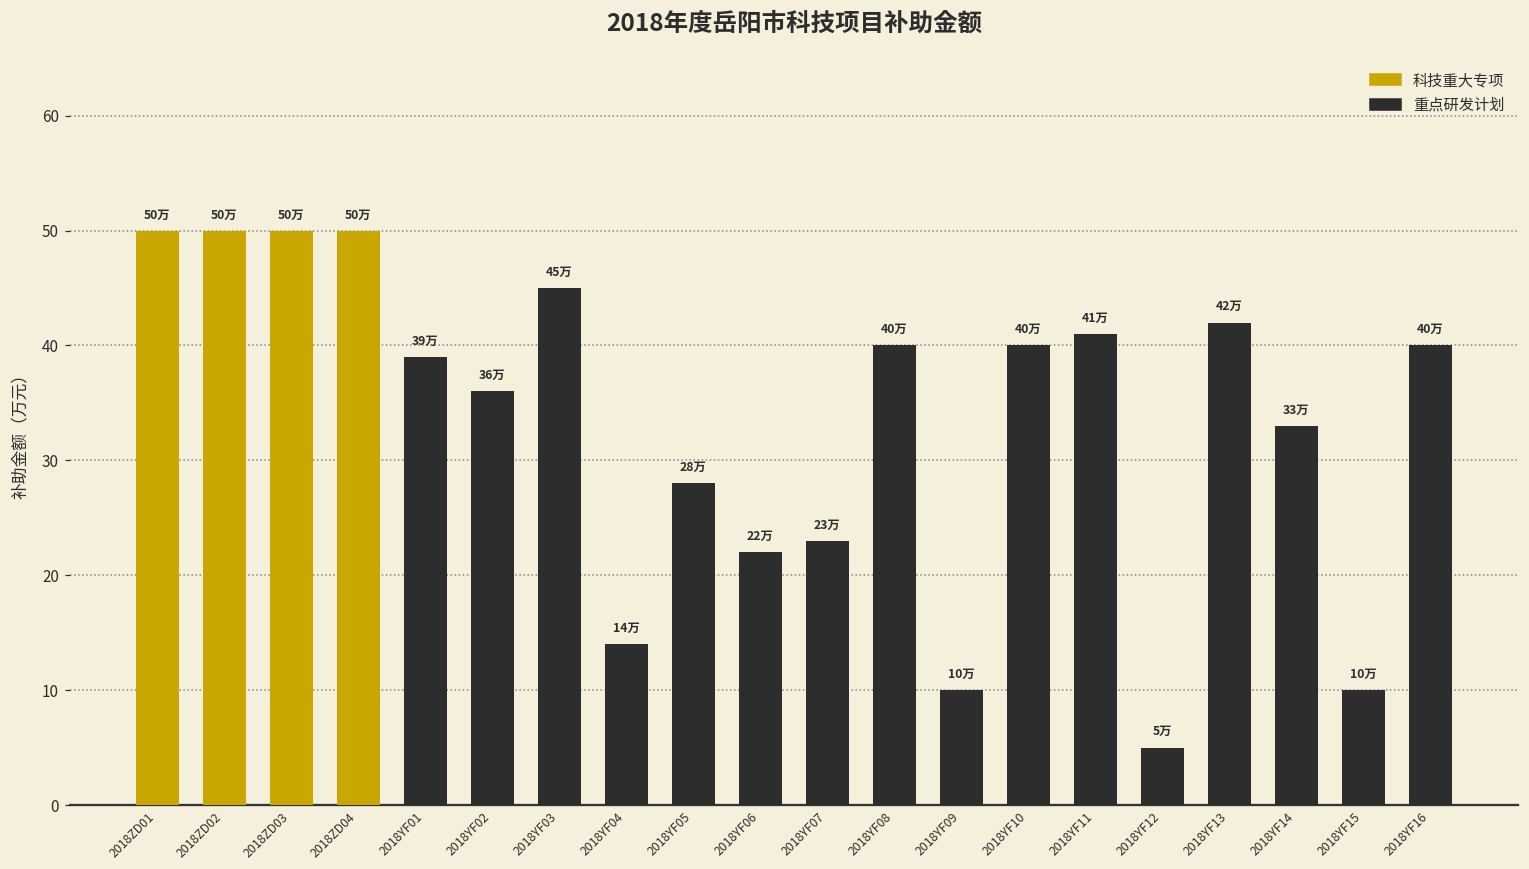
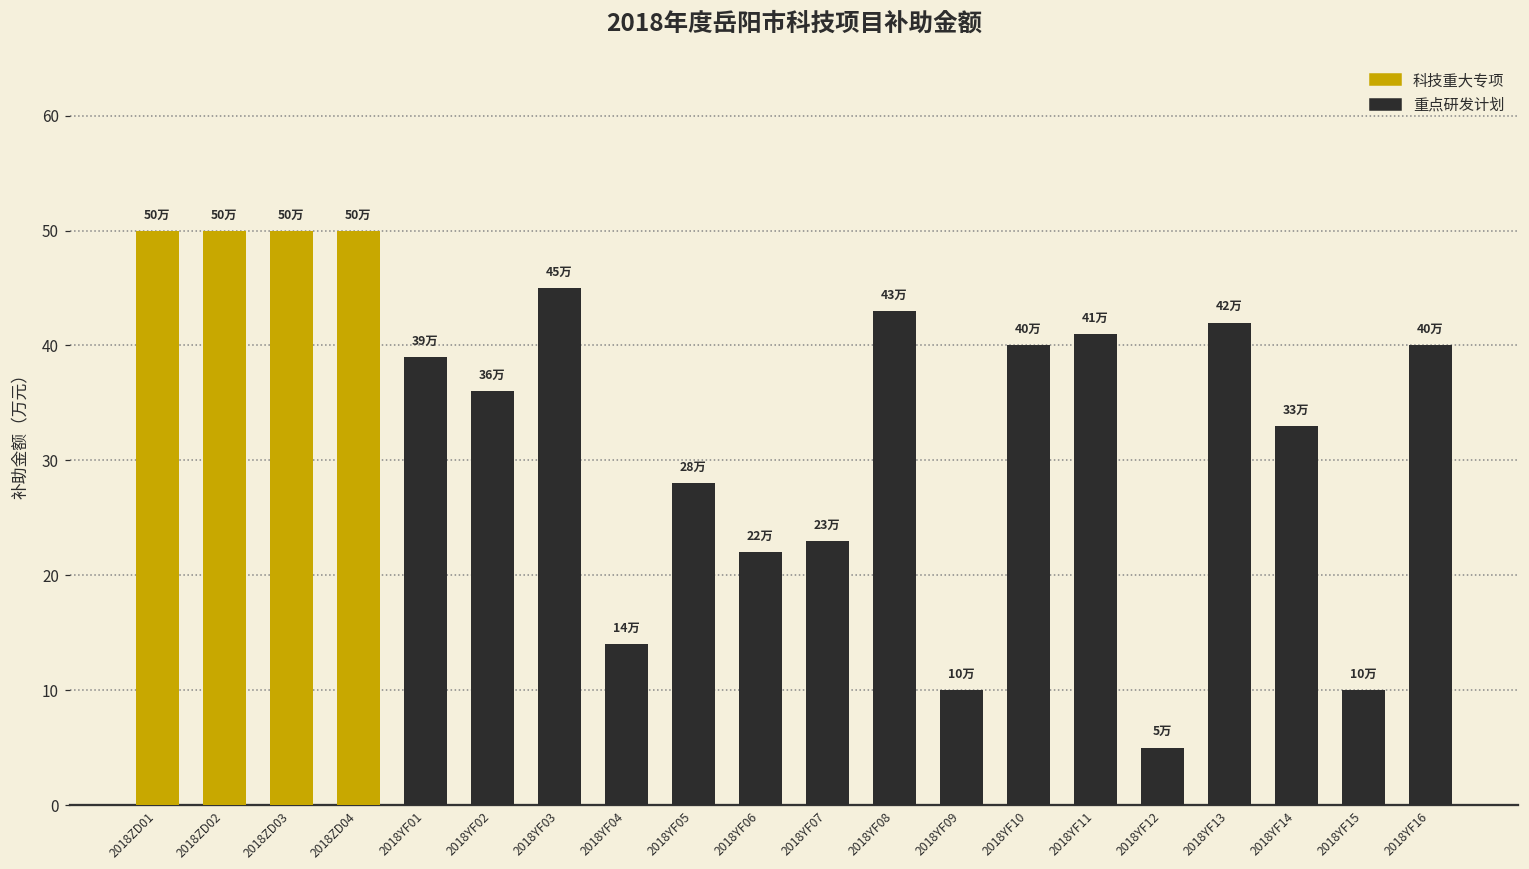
  {
    "2018ZD01": "50万",
    "2018ZD02": "50万",
    "2018ZD03": "50万",
    "2018ZD04": "50万",
    "2018YF01": "39万",
    "2018YF02": "36万",
    "2018YF03": "45万",
    "2018YF04": "14万",
    "2018YF05": "28万",
    "2018YF06": "22万",
    "2018YF07": "23万",
-   "2018YF08": "40万",
+   "2018YF08": "43万",
    "2018YF09": "10万",
    "2018YF10": "40万",
    "2018YF11": "41万",
    "2018YF12": "5万",
    "2018YF13": "42万",
    "2018YF14": "33万",
    "2018YF15": "10万",
    "2018YF16": "40万"
  }
